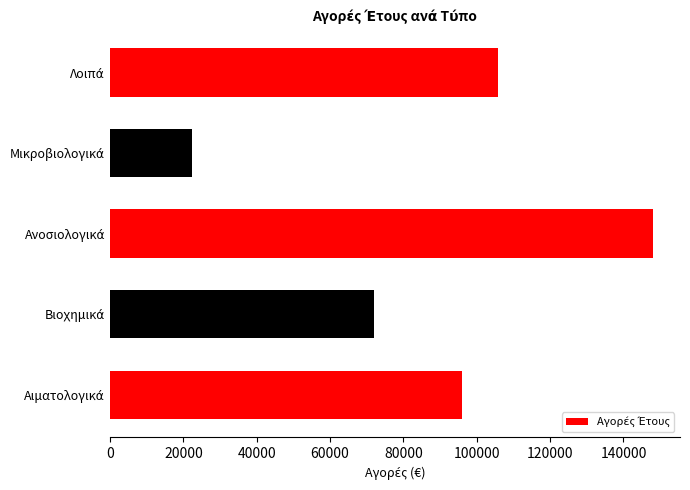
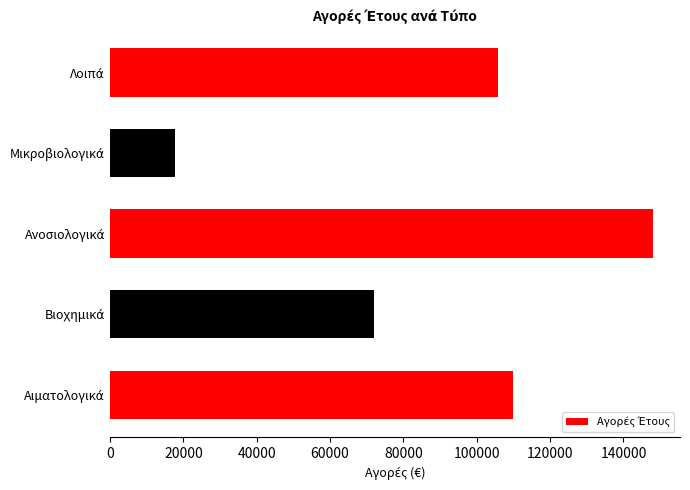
  {
    "Λοιπά": 106000,
-   "Μικροβιολογικά": 22000,
+   "Μικροβιολογικά": 18000,
    "Ανοσιολογικά": 148000,
    "Βιοχημικά": 72000,
-   "Αιματολογικά": 96000
+   "Αιματολογικά": 110000
  }
